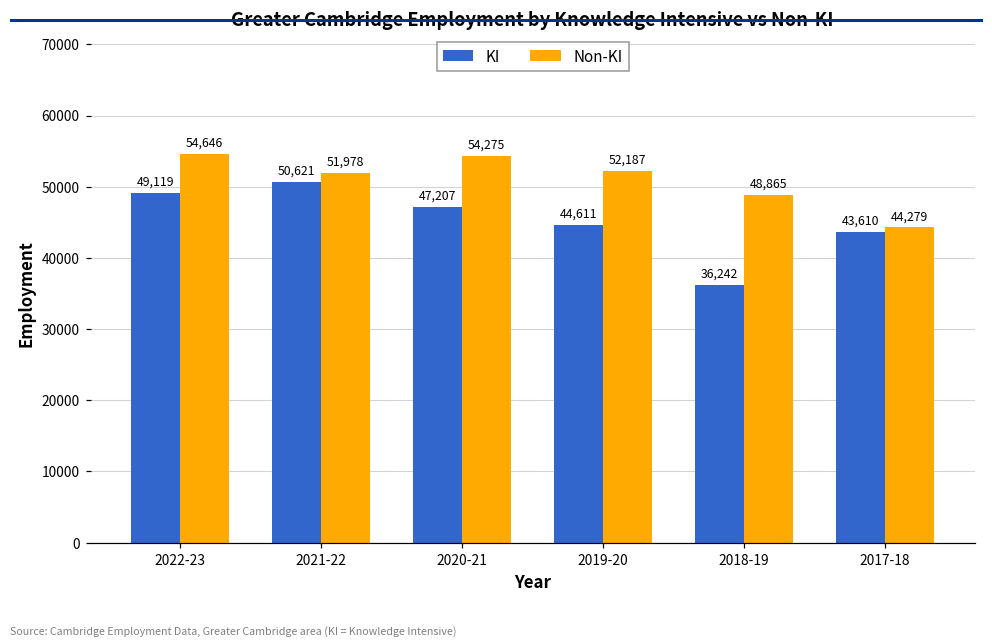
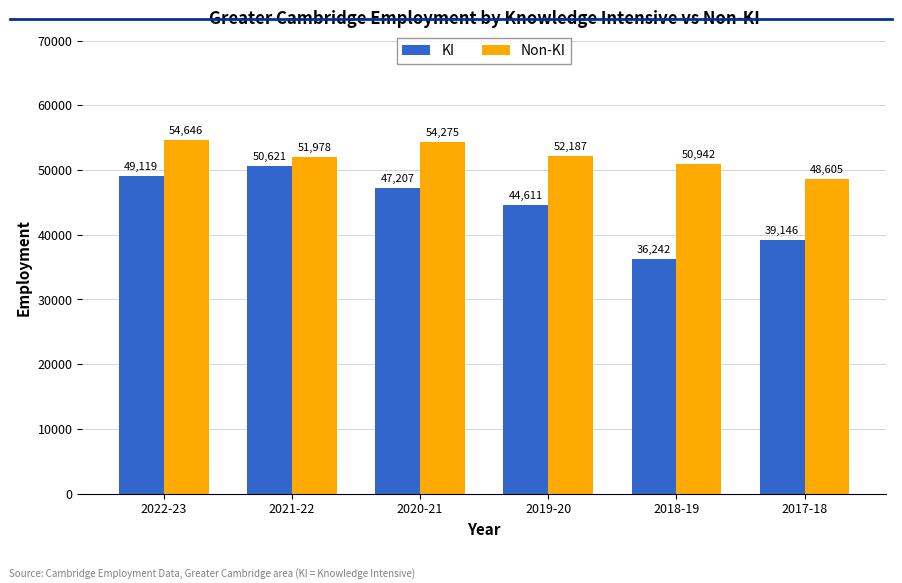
  {
    "KI": {
      "2022-23": "49,119",
      "2021-22": "50,621",
      "2020-21": "47,207",
      "2019-20": "44,611",
      "2018-19": "36,242",
-     "2017-18": "43,610"
+     "2017-18": "39,146"
    },
    "Non-KI": {
      "2022-23": "54,646",
      "2021-22": "51,978",
      "2020-21": "54,275",
      "2019-20": "52,187",
-     "2018-19": "48,865",
-     "2017-18": "44,279"
+     "2018-19": "50,942",
+     "2017-18": "48,605"
    }
  }
